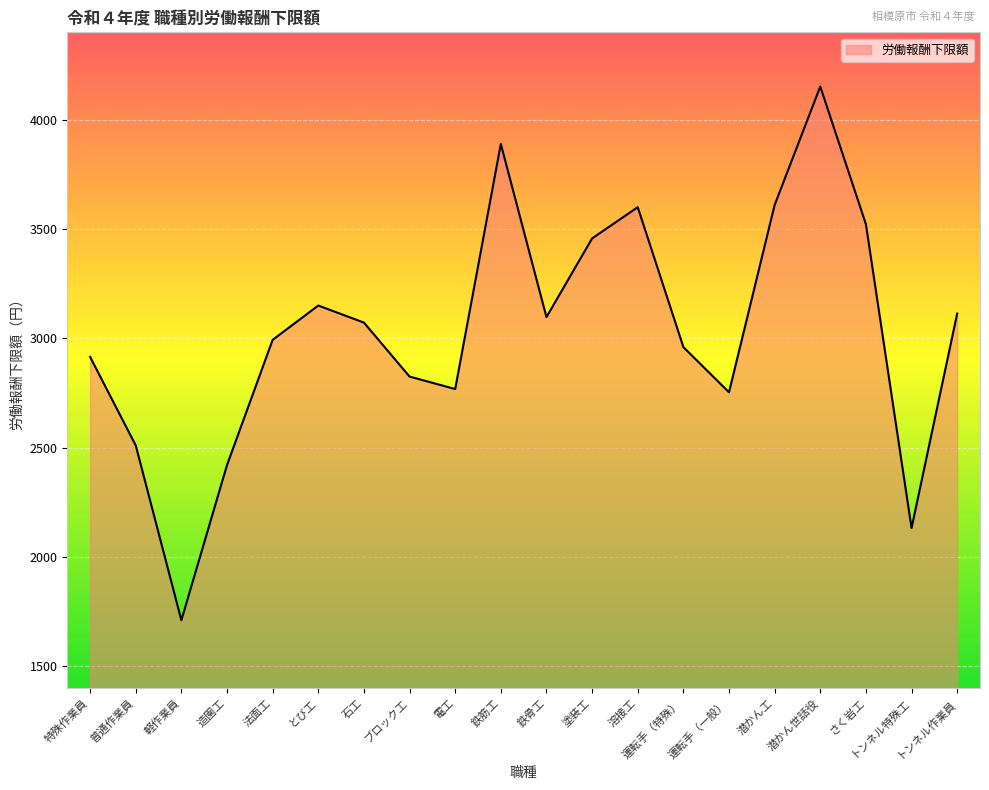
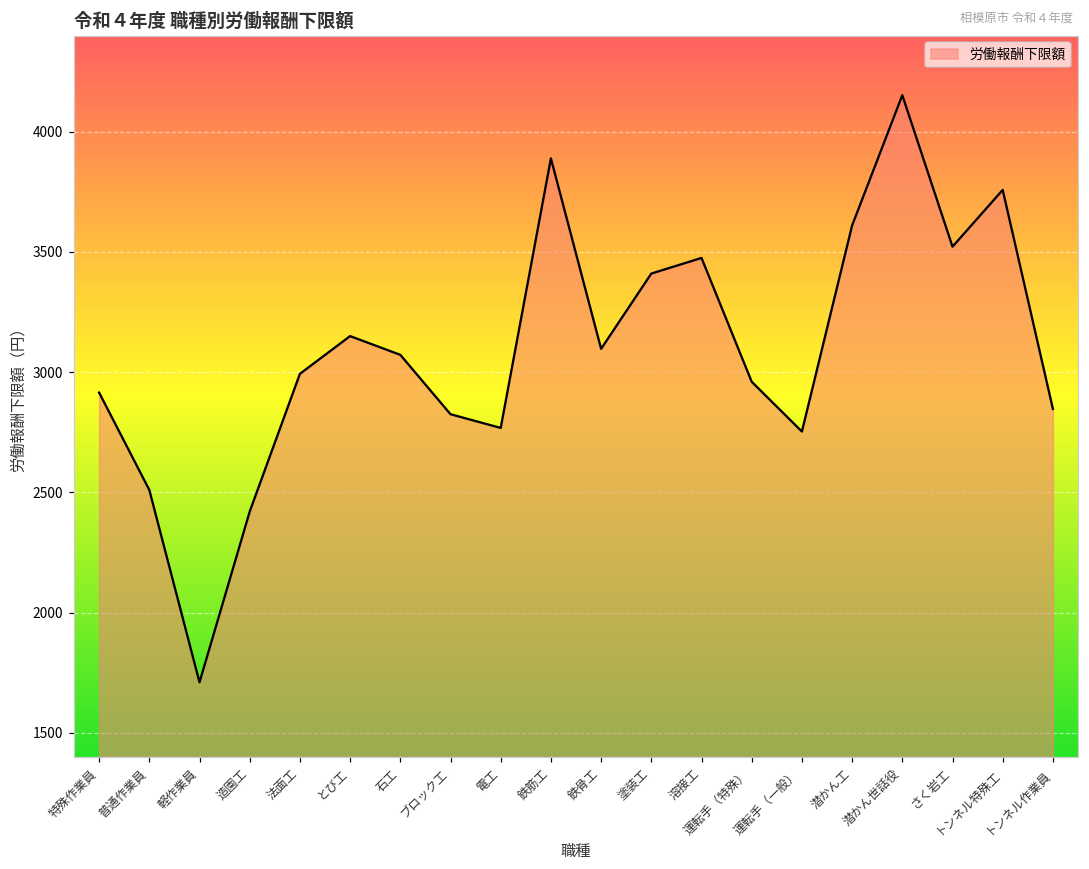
  {
    "特殊作業員": 2920,
    "普通作業員": 2510,
    "軽作業員": 1710,
    "造園工": 2420,
    "法面工": 2990,
    "とび工": 3150,
    "石工": 3070,
    "ブロック工": 2830,
    "電工": 2770,
    "鉄筋工": 3890,
    "鉄骨工": 3100,
-   "塗装工": 3460,
-   "溶接工": 3600,
+   "塗装工": 3410,
+   "溶接工": 3480,
    "運転手（特殊）": 2960,
    "運転手（一般）": 2750,
    "潜かん工": 3610,
    "潜かん世話役": 4150,
    "さく岩工": 3520,
-   "トンネル特殊工": 2130,
-   "トンネル作業員": 3110
+   "トンネル特殊工": 3760,
+   "トンネル作業員": 2850
  }
